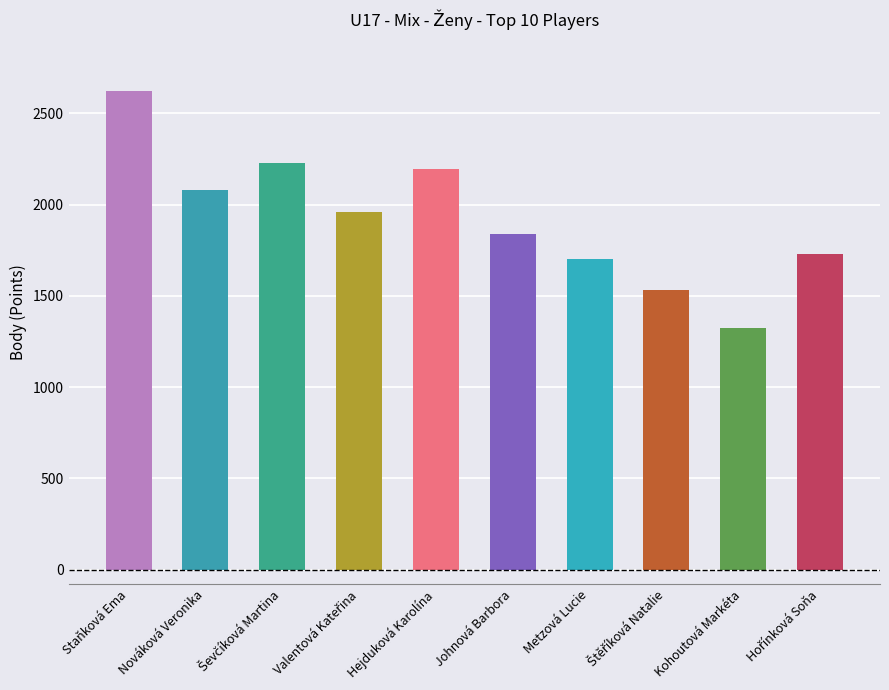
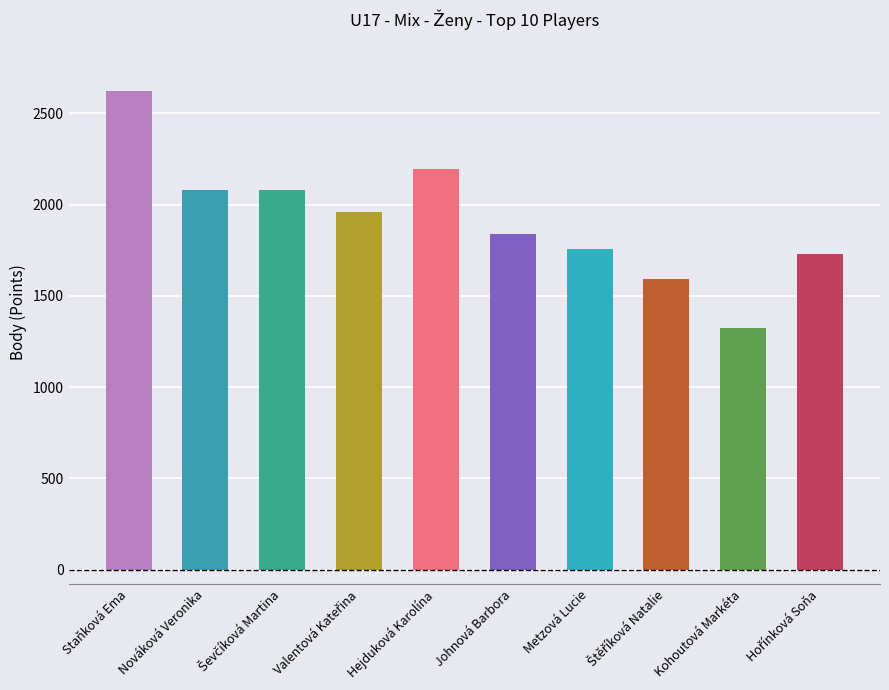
  {
    "Staňková Ema": 2620,
    "Nováková Veronika": 2080,
-   "Ševčíková Martina": 2230,
+   "Ševčíková Martina": 2080,
    "Valentová Kateřina": 1960,
    "Hejduková Karolína": 2190,
    "Johnová Barbora": 1840,
-   "Metzová Lucie": 1700,
-   "Štěříková Natalie": 1530,
+   "Metzová Lucie": 1760,
+   "Štěříková Natalie": 1590,
    "Kohoutová Markéta": 1320,
    "Hořínková Soňa": 1730
  }
